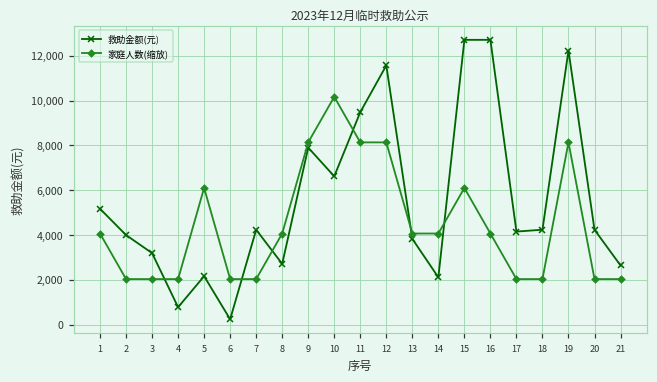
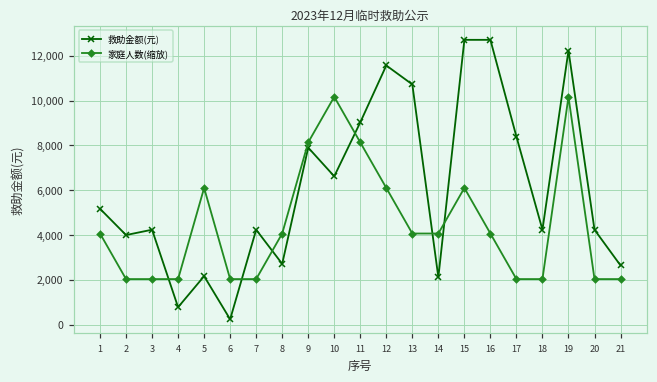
  {
    "救助金额(元)": {
      "1": "5,200",
      "2": "4,000",
-     "3": "3,200",
+     "3": "4,200",
      "4": "800",
      "5": "2,200",
      "6": "200",
      "7": "4,200",
      "8": "2,700",
      "9": "7,900",
      "10": "6,600",
-     "11": "9,500",
+     "11": "9,000",
      "12": "11,600",
-     "13": "3,800",
+     "13": "10,700",
      "14": "2,100",
      "15": "12,700",
      "16": "12,700",
-     "17": "4,200",
+     "17": "8,400",
      "18": "4,200",
      "19": "12,200",
      "20": "4,200",
      "21": "2,600"
    },
    "家庭人数(缩放)": {
      "1": "4,100",
      "2": "2,000",
      "3": "2,000",
      "4": "2,000",
      "5": "6,100",
      "6": "2,000",
      "7": "2,000",
      "8": "4,100",
      "9": "8,100",
      "10": "10,200",
      "11": "8,100",
-     "12": "8,100",
+     "12": "6,100",
      "13": "4,100",
      "14": "4,100",
      "15": "6,100",
      "16": "4,100",
      "17": "2,000",
      "18": "2,000",
-     "19": "8,100",
+     "19": "10,200",
      "20": "2,000",
      "21": "2,000"
    }
  }
